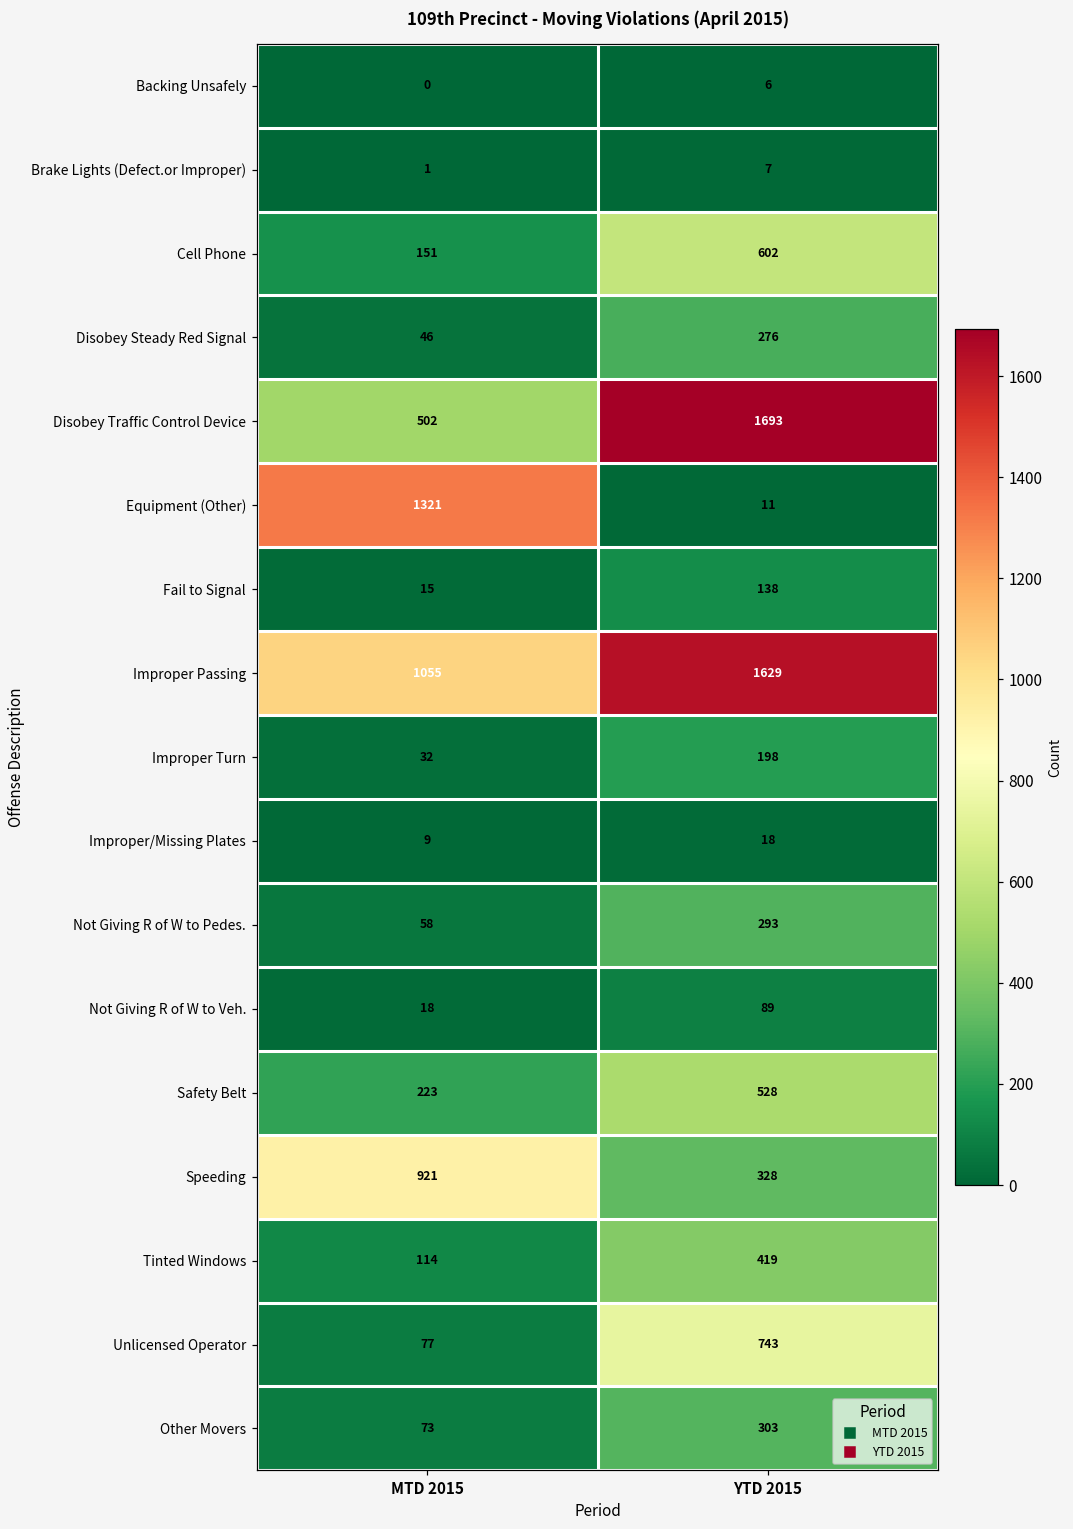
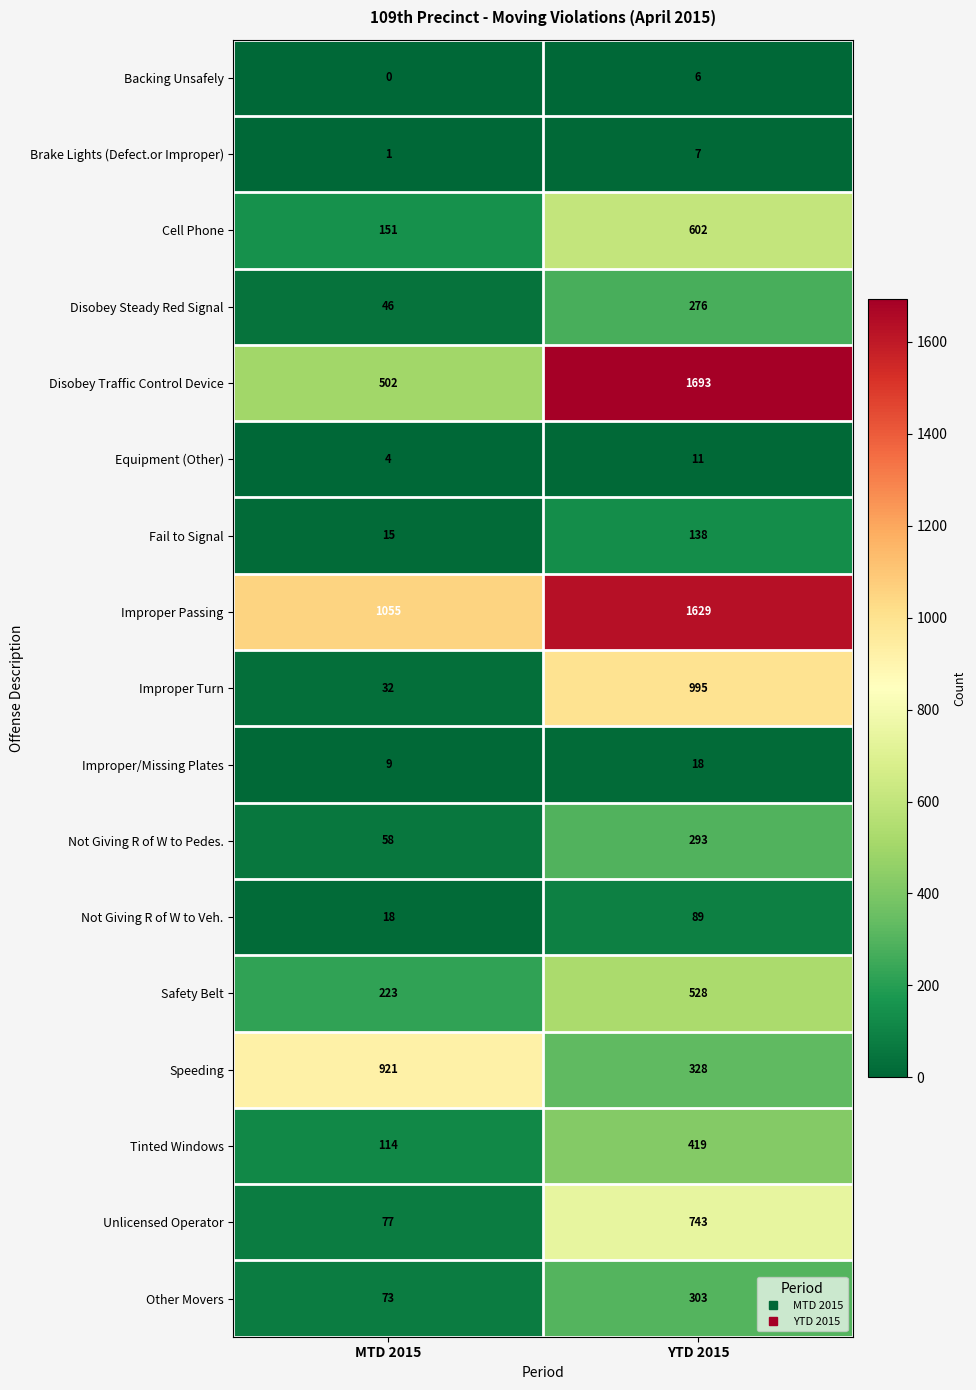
  {
    "Backing Unsafely": {
      "MTD 2015": 0,
      "YTD 2015": 6
    },
    "Brake Lights (Defect.or Improper)": {
      "MTD 2015": 1,
      "YTD 2015": 7
    },
    "Cell Phone": {
      "MTD 2015": 151,
      "YTD 2015": 602
    },
    "Disobey Steady Red Signal": {
      "MTD 2015": 46,
      "YTD 2015": 276
    },
    "Disobey Traffic Control Device": {
      "MTD 2015": 502,
      "YTD 2015": 1693
    },
    "Equipment (Other)": {
-     "MTD 2015": 1321,
+     "MTD 2015": 4,
      "YTD 2015": 11
    },
    "Fail to Signal": {
      "MTD 2015": 15,
      "YTD 2015": 138
    },
    "Improper Passing": {
      "MTD 2015": 1055,
      "YTD 2015": 1629
    },
    "Improper Turn": {
      "MTD 2015": 32,
-     "YTD 2015": 198
+     "YTD 2015": 995
    },
    "Improper/Missing Plates": {
      "MTD 2015": 9,
      "YTD 2015": 18
    },
    "Not Giving R of W to Pedes.": {
      "MTD 2015": 58,
      "YTD 2015": 293
    },
    "Not Giving R of W to Veh.": {
      "MTD 2015": 18,
      "YTD 2015": 89
    },
    "Safety Belt": {
      "MTD 2015": 223,
      "YTD 2015": 528
    },
    "Speeding": {
      "MTD 2015": 921,
      "YTD 2015": 328
    },
    "Tinted Windows": {
      "MTD 2015": 114,
      "YTD 2015": 419
    },
    "Unlicensed Operator": {
      "MTD 2015": 77,
      "YTD 2015": 743
    },
    "Other Movers": {
      "MTD 2015": 73,
      "YTD 2015": 303
    }
  }
